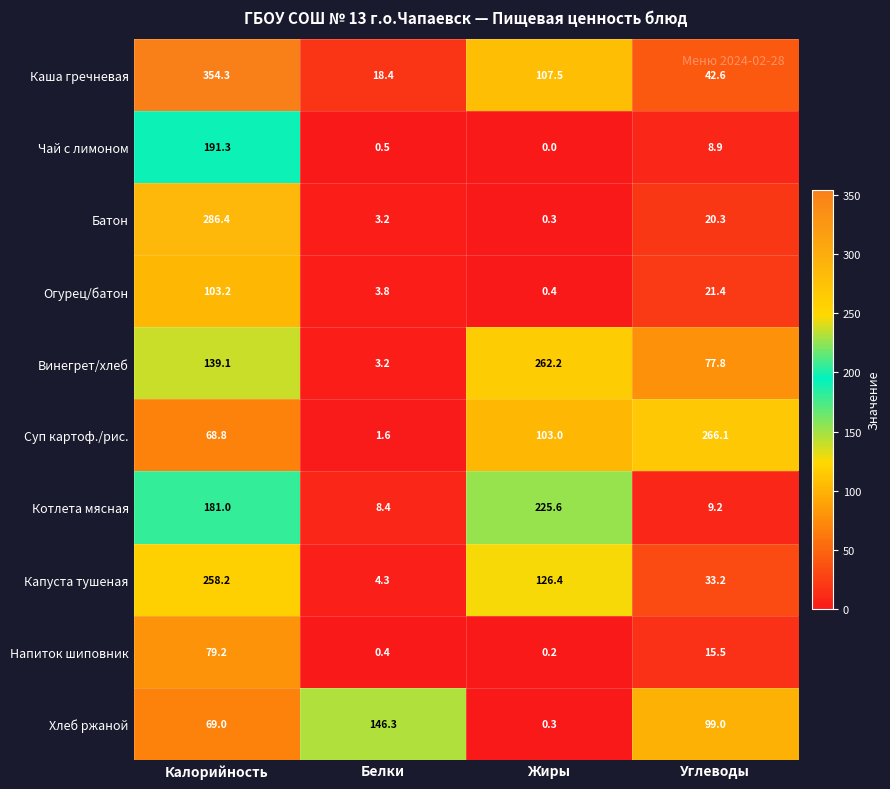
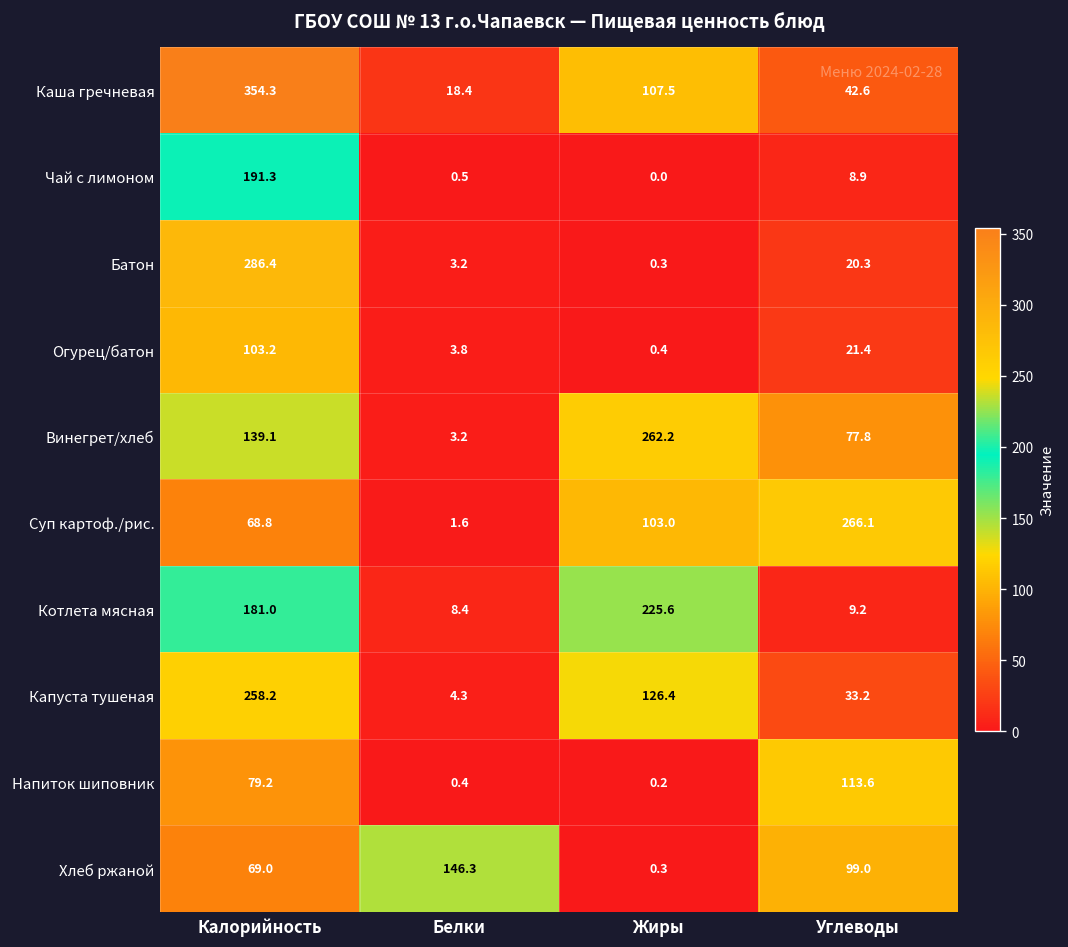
  {
    "Каша гречневая": {
      "Калорийность": 354.3,
      "Белки": 18.4,
      "Жиры": 107.5
    },
    "Чай с лимоном": {
      "Калорийность": 191.3,
      "Белки": 0.5,
      "Жиры": 0.0,
      "Углеводы": 8.9
    },
    "Батон": {
      "Калорийность": 286.4,
      "Белки": 3.2,
      "Жиры": 0.3,
      "Углеводы": 20.3
    },
    "Огурец/батон": {
      "Калорийность": 103.2,
      "Белки": 3.8,
      "Жиры": 0.4,
      "Углеводы": 21.4
    },
    "Винегрет/хлеб": {
      "Калорийность": 139.1,
      "Белки": 3.2,
      "Жиры": 262.2,
      "Углеводы": 77.8
    },
    "Суп картоф./рис.": {
      "Калорийность": 68.8,
      "Белки": 1.6,
      "Жиры": 103.0,
      "Углеводы": 266.1
    },
    "Котлета мясная": {
      "Калорийность": 181.0,
      "Белки": 8.4,
      "Жиры": 225.6,
      "Углеводы": 9.2
    },
    "Капуста тушеная": {
      "Калорийность": 258.2,
      "Белки": 4.3,
      "Жиры": 126.4,
      "Углеводы": 33.2
    },
    "Напиток шиповник": {
      "Калорийность": 79.2,
      "Белки": 0.4,
      "Жиры": 0.2,
-     "Углеводы": 15.5
+     "Углеводы": 113.6
    },
    "Хлеб ржаной": {
      "Калорийность": 69.0,
      "Белки": 146.3,
      "Жиры": 0.3,
      "Углеводы": 99.0
    }
  }
